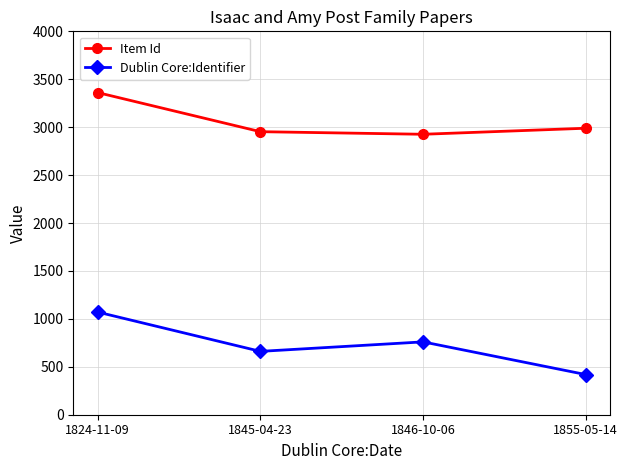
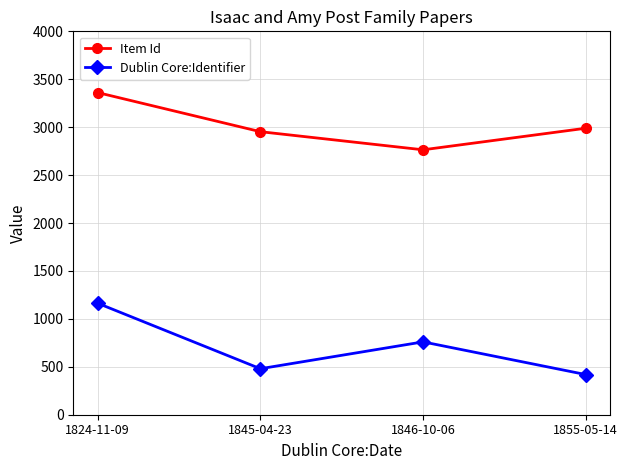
  {
    "Item Id": {
      "1824-11-09": 3400,
      "1845-04-23": 3000,
-     "1846-10-06": 2900,
+     "1846-10-06": 2800,
      "1855-05-14": 3000
    },
    "Dublin Core:Identifier": {
-     "1824-11-09": 1100,
-     "1845-04-23": 700,
+     "1824-11-09": 1200,
+     "1845-04-23": 500,
      "1846-10-06": 800,
      "1855-05-14": 400
    }
  }
